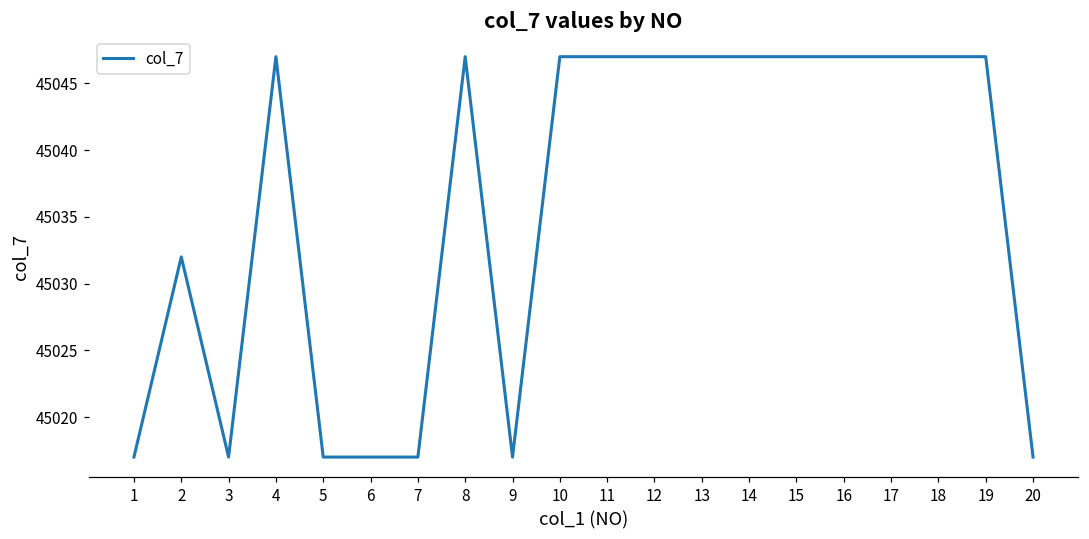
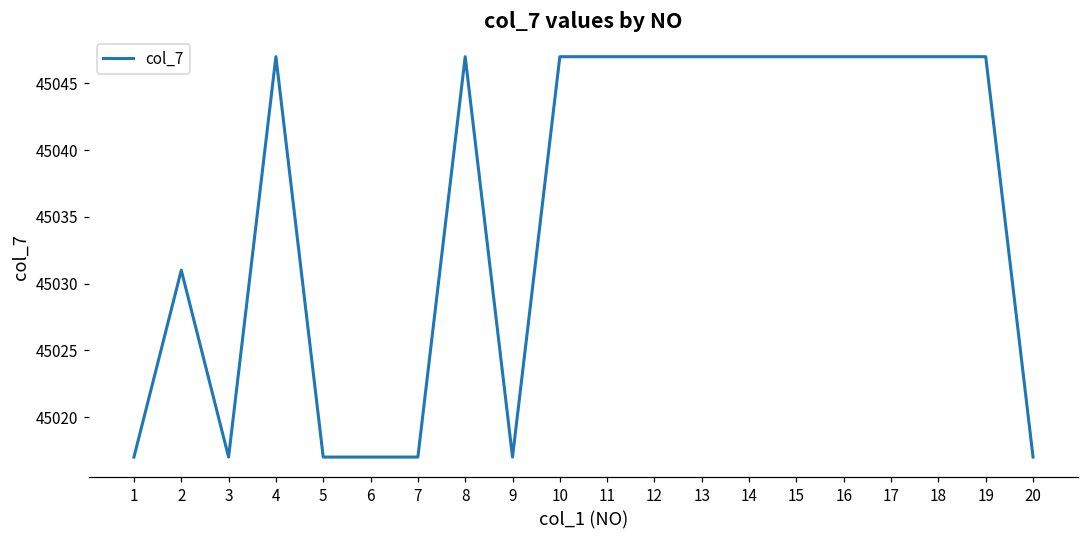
  {
    "1": 45017,
-   "2": 45032,
+   "2": 45031,
    "3": 45017,
    "4": 45047,
    "5": 45017,
    "6": 45017,
    "7": 45017,
    "8": 45047,
    "9": 45017,
    "10": 45047,
    "11": 45047,
    "12": 45047,
    "13": 45047,
    "14": 45047,
    "15": 45047,
    "16": 45047,
    "17": 45047,
    "18": 45047,
    "19": 45047,
    "20": 45017
  }
